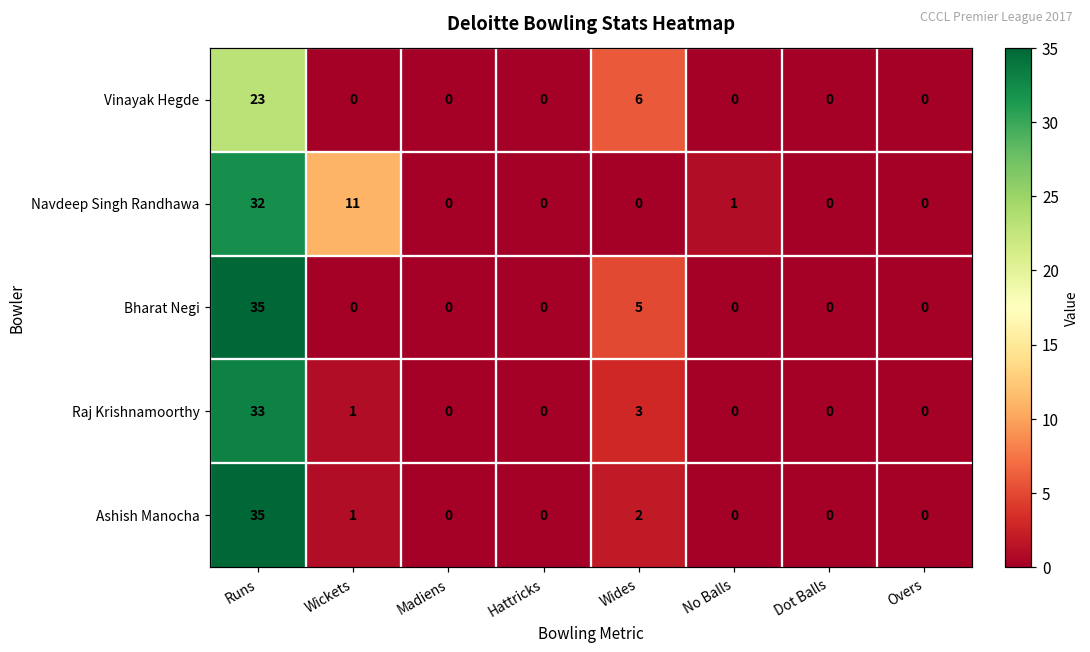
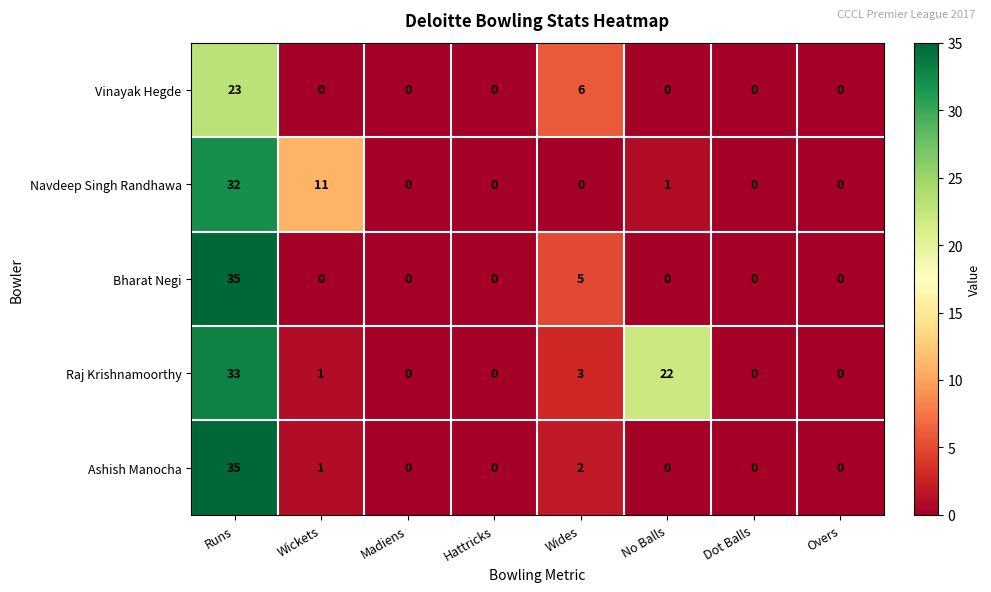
  {
    "Vinayak Hegde": {
      "Runs": 23,
      "Wickets": 0,
      "Madiens": 0,
      "Hattricks": 0,
      "Wides": 6,
      "No Balls": 0,
      "Dot Balls": 0,
      "Overs": 0
    },
    "Navdeep Singh Randhawa": {
      "Runs": 32,
      "Wickets": 11,
      "Madiens": 0,
      "Hattricks": 0,
      "Wides": 0,
      "No Balls": 1,
      "Dot Balls": 0,
      "Overs": 0
    },
    "Bharat Negi": {
      "Runs": 35,
      "Wickets": 0,
      "Madiens": 0,
      "Hattricks": 0,
      "Wides": 5,
      "No Balls": 0,
      "Dot Balls": 0,
      "Overs": 0
    },
    "Raj Krishnamoorthy": {
      "Runs": 33,
      "Wickets": 1,
      "Madiens": 0,
      "Hattricks": 0,
      "Wides": 3,
-     "No Balls": 0,
+     "No Balls": 22,
      "Dot Balls": 0,
      "Overs": 0
    },
    "Ashish Manocha": {
      "Runs": 35,
      "Wickets": 1,
      "Madiens": 0,
      "Hattricks": 0,
      "Wides": 2,
      "No Balls": 0,
      "Dot Balls": 0,
      "Overs": 0
    }
  }
